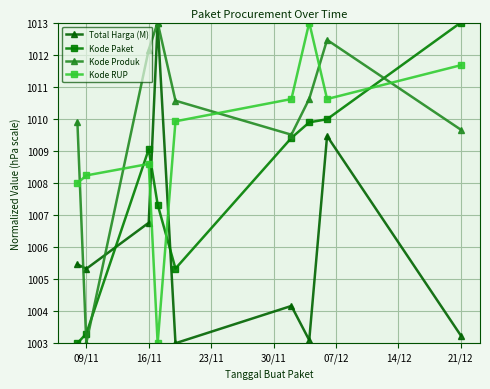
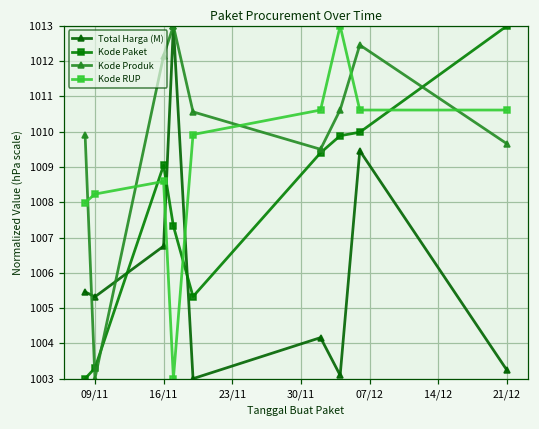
  {
    "Kode RUP": {
      "09/11": 1008.2,
      "16/11": 1008.6,
-     "21/12": 1011.7
+     "21/12": 1010.6
    }
  }
